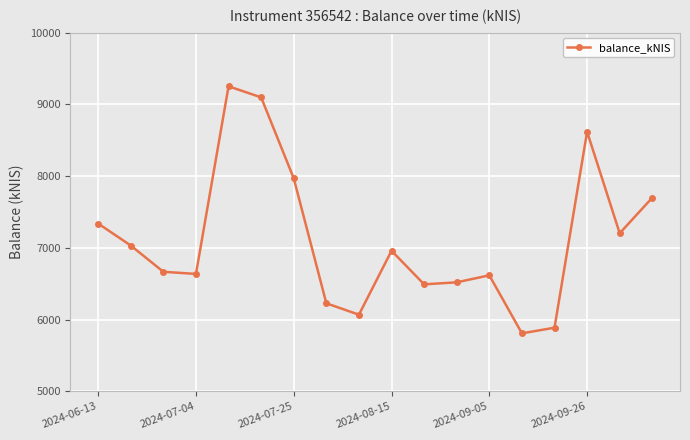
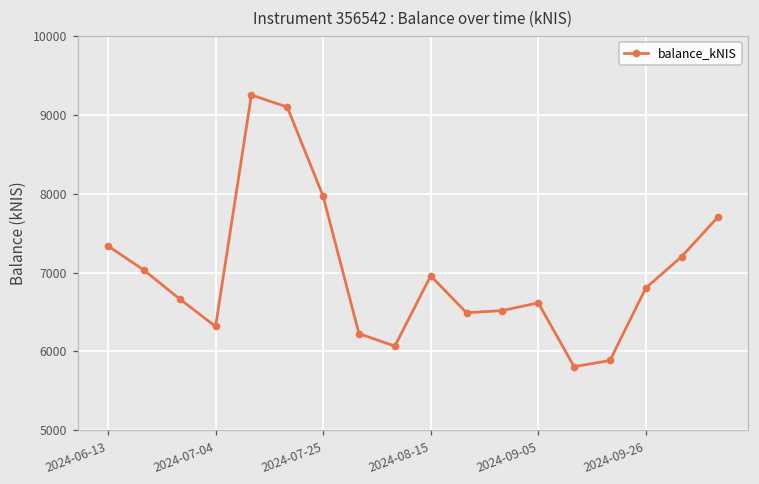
  {
    "2024-06-13": 7300,
-   "2024-07-04": 6600,
+   "2024-07-04": 6300,
    "2024-07-25": 8000,
    "2024-08-15": 7000,
    "2024-09-05": 6600,
-   "2024-09-26": 8600
+   "2024-09-26": 6800
  }
